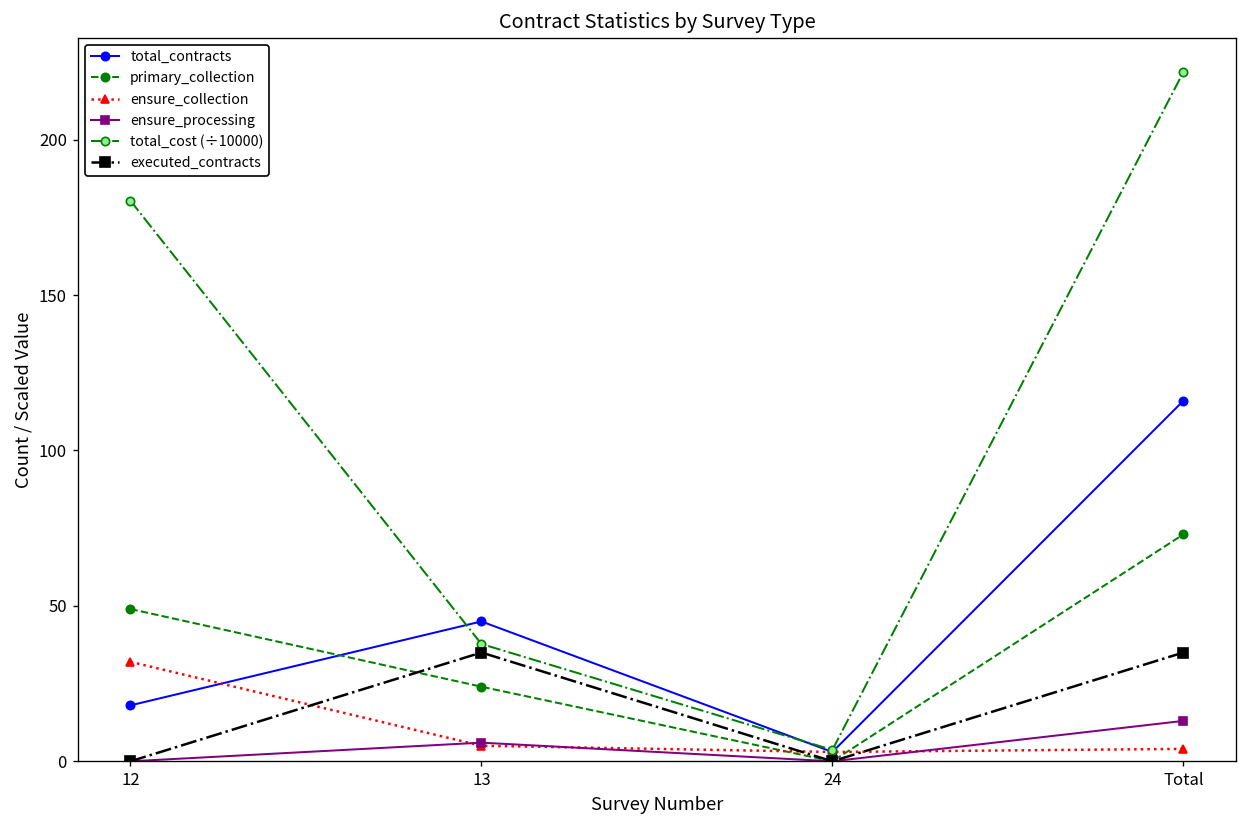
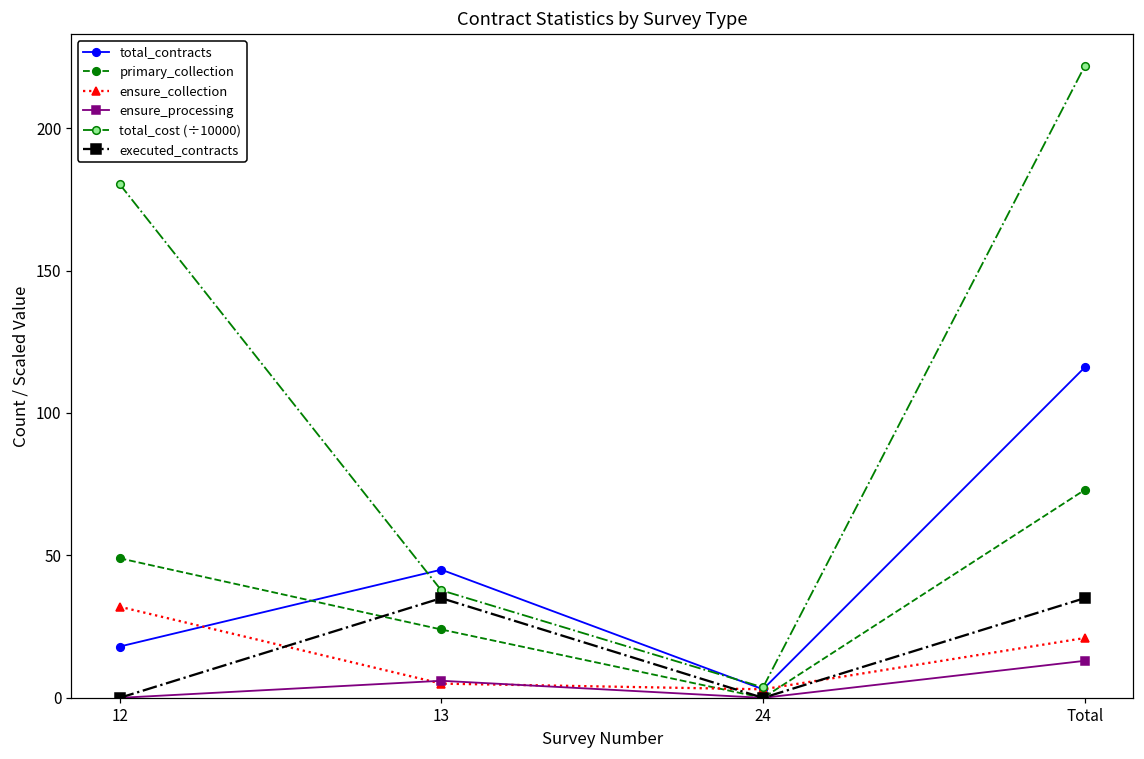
  {
    "total_contracts": {
      "12": 18,
      "13": 45,
      "Total": 116
    },
    "ensure_collection": {
      "12": 32,
      "13": 5,
-     "Total": 4
+     "Total": 21
    },
    "ensure_processing": {
      "13": 6,
      "Total": 13
    },
    "executed_contracts": {
      "13": 35,
      "Total": 35
    }
  }
